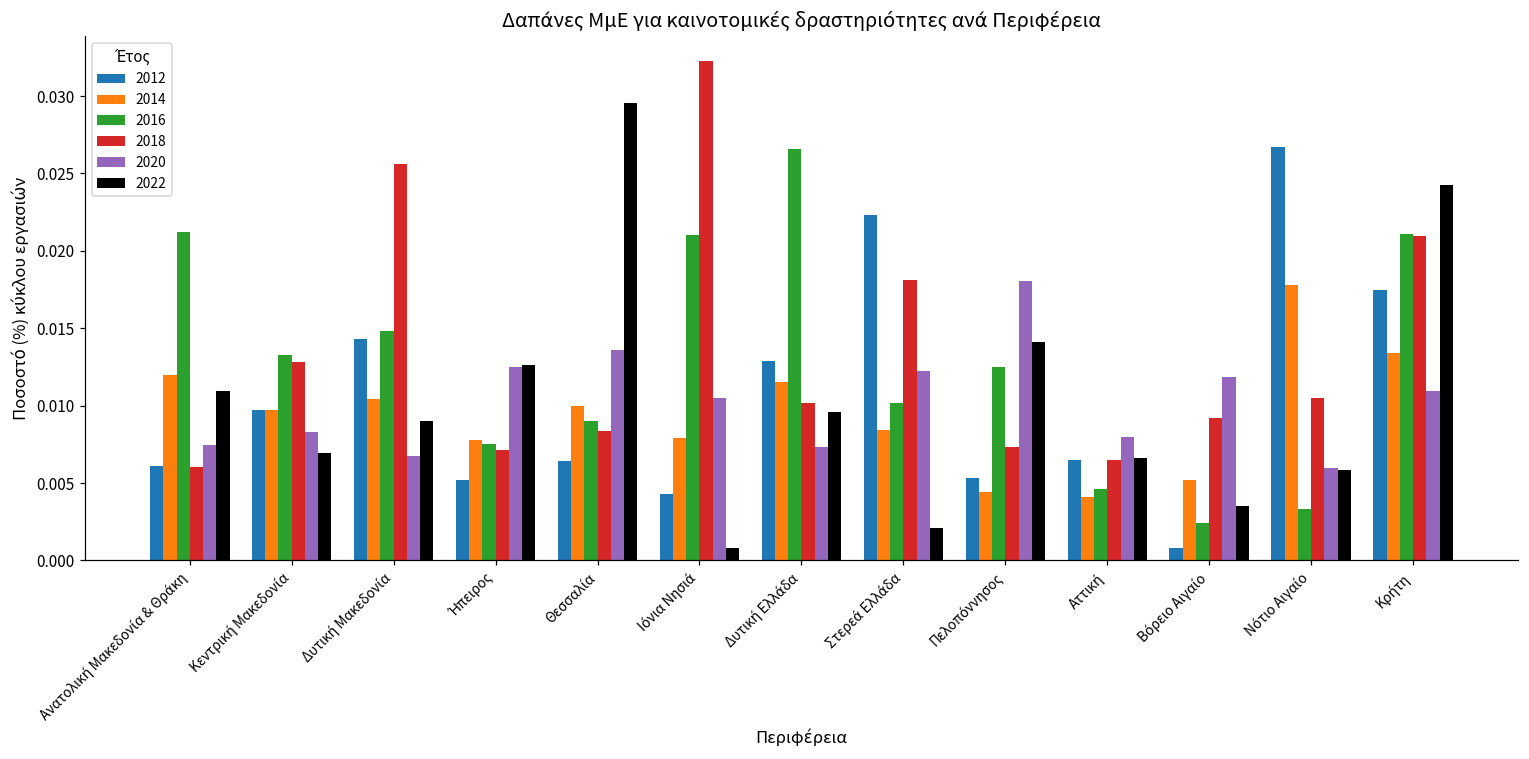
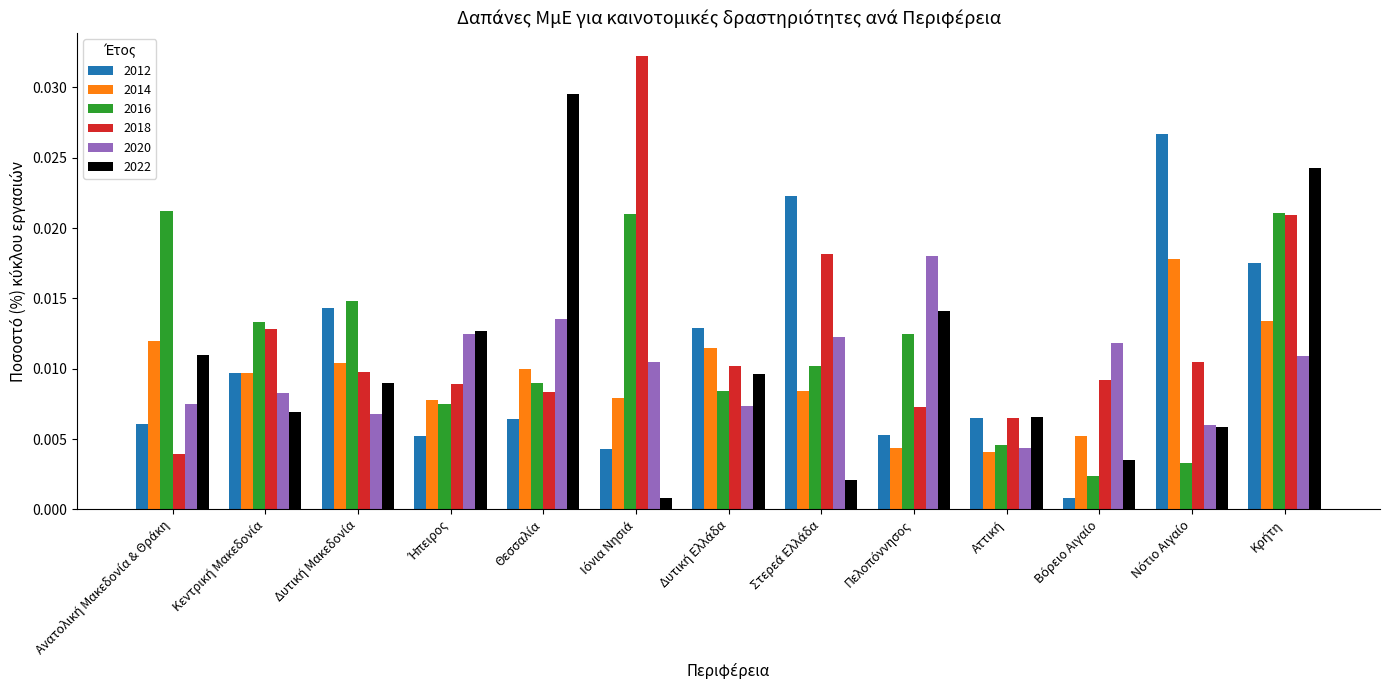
  {
    "2012": {
      "Ανατολική Μακεδονία & Θράκη": 0.0061,
      "Κεντρική Μακεδονία": 0.0097,
      "Δυτική Μακεδονία": 0.0143,
      "Ήπειρος": 0.0052,
      "Θεσσαλία": 0.0064,
      "Ιόνια Νησιά": 0.0043,
      "Δυτική Ελλάδα": 0.0129,
      "Στερεά Ελλάδα": 0.0223,
      "Πελοπόννησος": 0.0053,
      "Αττική": 0.0065,
      "Βόρειο Αιγαίο": 0.0008,
      "Νότιο Αιγαίο": 0.0267,
      "Κρήτη": 0.0175
    },
    "2014": {
      "Ανατολική Μακεδονία & Θράκη": 0.0120,
      "Κεντρική Μακεδονία": 0.0097,
      "Δυτική Μακεδονία": 0.0104,
      "Ήπειρος": 0.0078,
      "Θεσσαλία": 0.0100,
      "Ιόνια Νησιά": 0.0079,
      "Δυτική Ελλάδα": 0.0115,
      "Στερεά Ελλάδα": 0.0084,
      "Πελοπόννησος": 0.0044,
      "Αττική": 0.0041,
      "Βόρειο Αιγαίο": 0.0052,
      "Νότιο Αιγαίο": 0.0178,
      "Κρήτη": 0.0134
    },
    "2016": {
      "Ανατολική Μακεδονία & Θράκη": 0.0212,
      "Κεντρική Μακεδονία": 0.0133,
      "Δυτική Μακεδονία": 0.0148,
      "Ήπειρος": 0.0075,
      "Θεσσαλία": 0.0090,
      "Ιόνια Νησιά": 0.0210,
-     "Δυτική Ελλάδα": 0.0266,
+     "Δυτική Ελλάδα": 0.0084,
      "Στερεά Ελλάδα": 0.0102,
      "Πελοπόννησος": 0.0125,
      "Αττική": 0.0046,
      "Βόρειο Αιγαίο": 0.0024,
      "Νότιο Αιγαίο": 0.0033,
      "Κρήτη": 0.0211
    },
    "2018": {
-     "Ανατολική Μακεδονία & Θράκη": 0.0060,
+     "Ανατολική Μακεδονία & Θράκη": 0.0040,
      "Κεντρική Μακεδονία": 0.0128,
-     "Δυτική Μακεδονία": 0.0256,
-     "Ήπειρος": 0.0071,
+     "Δυτική Μακεδονία": 0.0098,
+     "Ήπειρος": 0.0089,
      "Θεσσαλία": 0.0083,
      "Ιόνια Νησιά": 0.0323,
      "Δυτική Ελλάδα": 0.0102,
      "Στερεά Ελλάδα": 0.0181,
      "Πελοπόννησος": 0.0073,
      "Αττική": 0.0065,
      "Βόρειο Αιγαίο": 0.0092,
      "Νότιο Αιγαίο": 0.0105,
      "Κρήτη": 0.0210
    },
    "2020": {
      "Ανατολική Μακεδονία & Θράκη": 0.0075,
      "Κεντρική Μακεδονία": 0.0083,
      "Δυτική Μακεδονία": 0.0068,
      "Ήπειρος": 0.0125,
      "Θεσσαλία": 0.0136,
      "Ιόνια Νησιά": 0.0105,
      "Δυτική Ελλάδα": 0.0073,
      "Στερεά Ελλάδα": 0.0123,
      "Πελοπόννησος": 0.0180,
-     "Αττική": 0.0080,
+     "Αττική": 0.0044,
      "Βόρειο Αιγαίο": 0.0118,
      "Νότιο Αιγαίο": 0.0060,
      "Κρήτη": 0.0109
    },
    "2022": {
      "Ανατολική Μακεδονία & Θράκη": 0.0110,
      "Κεντρική Μακεδονία": 0.0069,
      "Δυτική Μακεδονία": 0.0090,
      "Ήπειρος": 0.0126,
      "Θεσσαλία": 0.0295,
      "Ιόνια Νησιά": 0.0008,
      "Δυτική Ελλάδα": 0.0096,
      "Στερεά Ελλάδα": 0.0021,
      "Πελοπόννησος": 0.0141,
      "Αττική": 0.0066,
      "Βόρειο Αιγαίο": 0.0035,
      "Νότιο Αιγαίο": 0.0059,
      "Κρήτη": 0.0242
    }
  }
